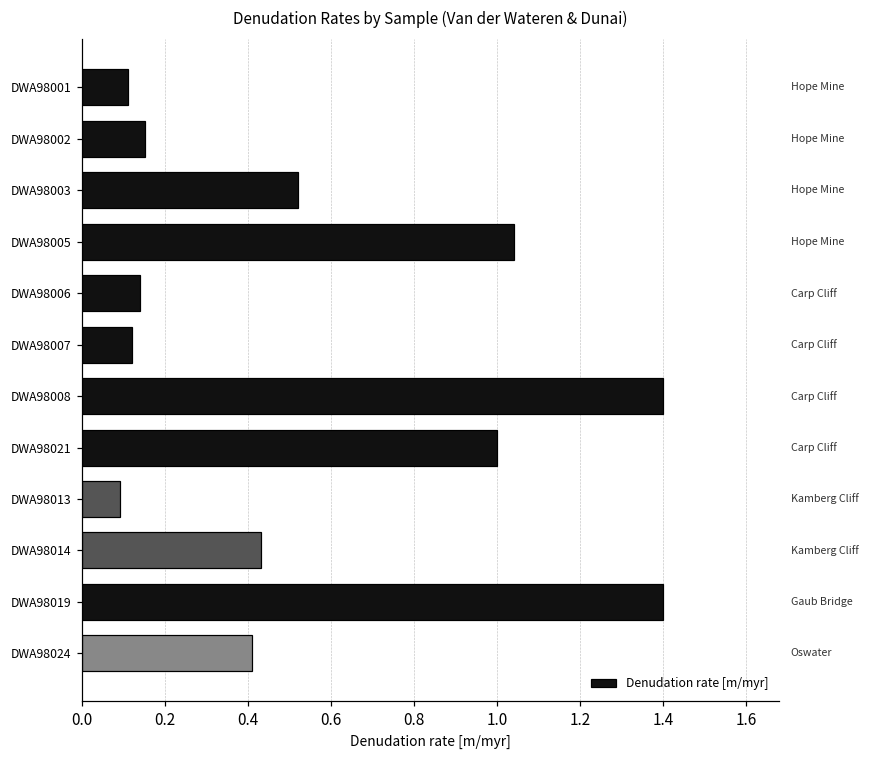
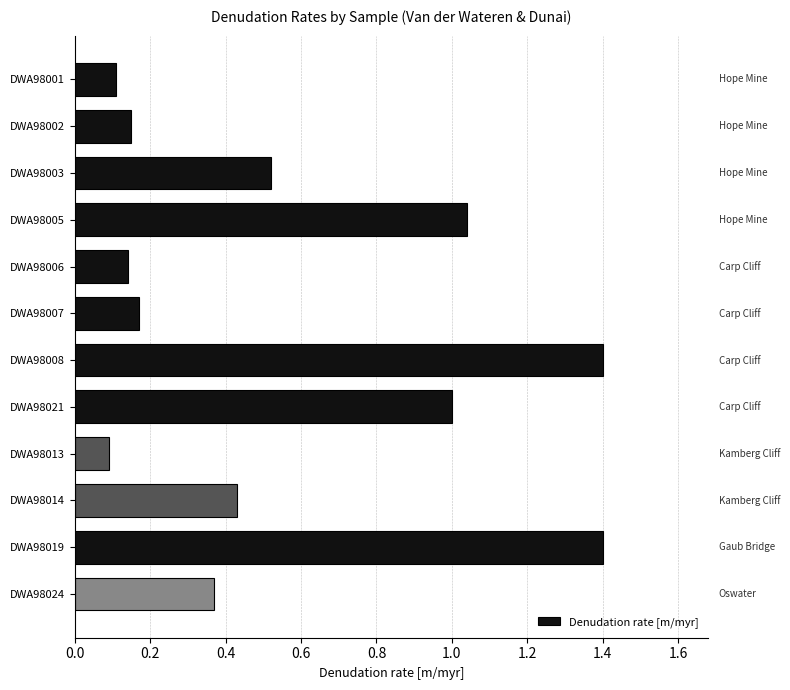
  {
    "DWA98001": 0.11,
    "DWA98002": 0.15,
    "DWA98003": 0.52,
    "DWA98005": 1.04,
    "DWA98006": 0.14,
-   "DWA98007": 0.12,
+   "DWA98007": 0.17,
    "DWA98008": 1.40,
    "DWA98021": 1.00,
    "DWA98013": 0.09,
    "DWA98014": 0.43,
    "DWA98019": 1.40,
-   "DWA98024": 0.41
+   "DWA98024": 0.37
  }
